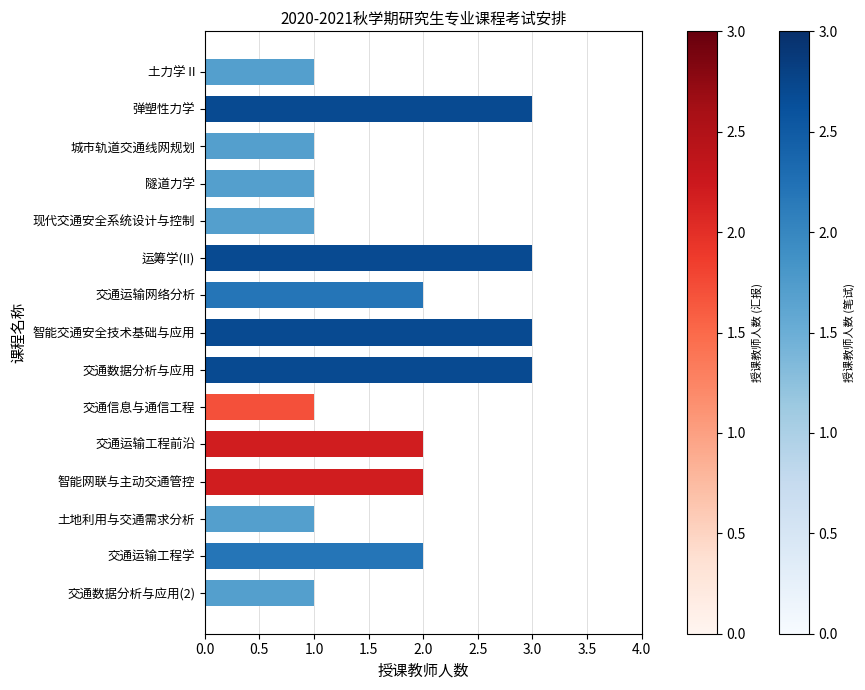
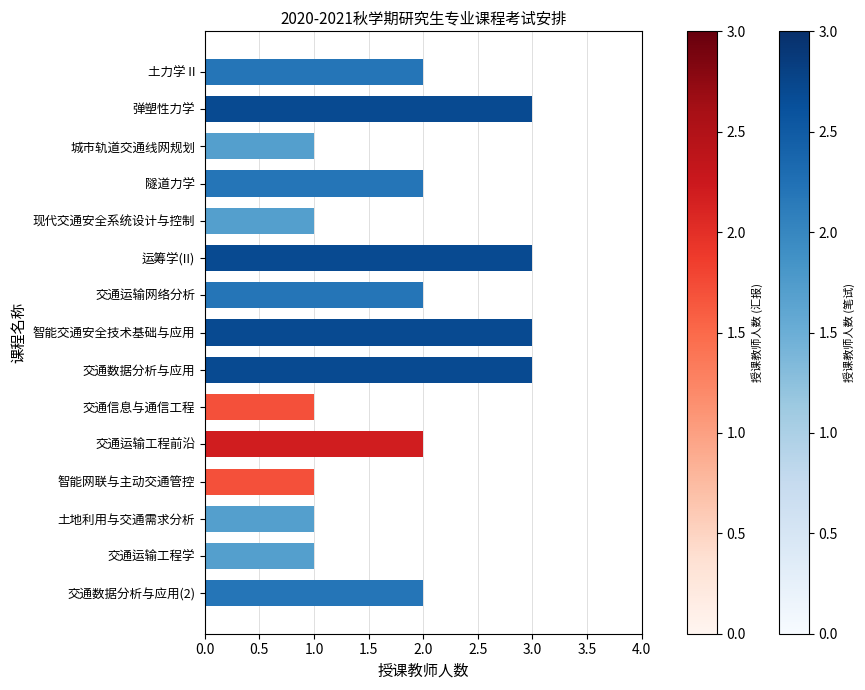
  {
-   "土力学 II": 1,
+   "土力学 II": 2,
    "弹塑性力学": 3,
    "城市轨道交通线网规划": 1,
-   "隧道力学": 1,
+   "隧道力学": 2,
    "现代交通安全系统设计与控制": 1,
    "运筹学(II)": 3,
    "交通运输网络分析": 2,
    "智能交通安全技术基础与应用": 3,
    "交通数据分析与应用": 3,
    "交通信息与通信工程": 1,
    "交通运输工程前沿": 2,
-   "智能网联与主动交通管控": 2,
+   "智能网联与主动交通管控": 1,
    "土地利用与交通需求分析": 1,
-   "交通运输工程学": 2,
-   "交通数据分析与应用(2)": 1
+   "交通运输工程学": 1,
+   "交通数据分析与应用(2)": 2
  }
